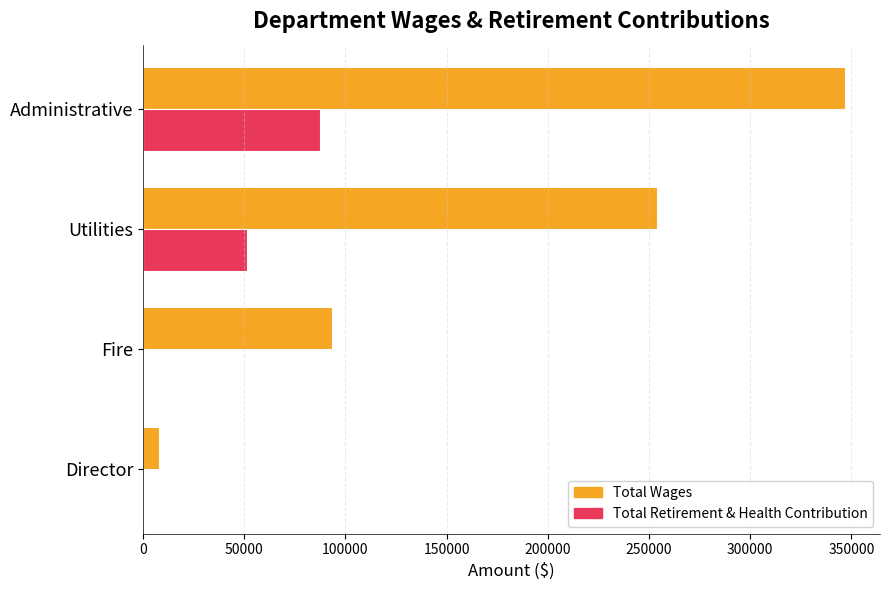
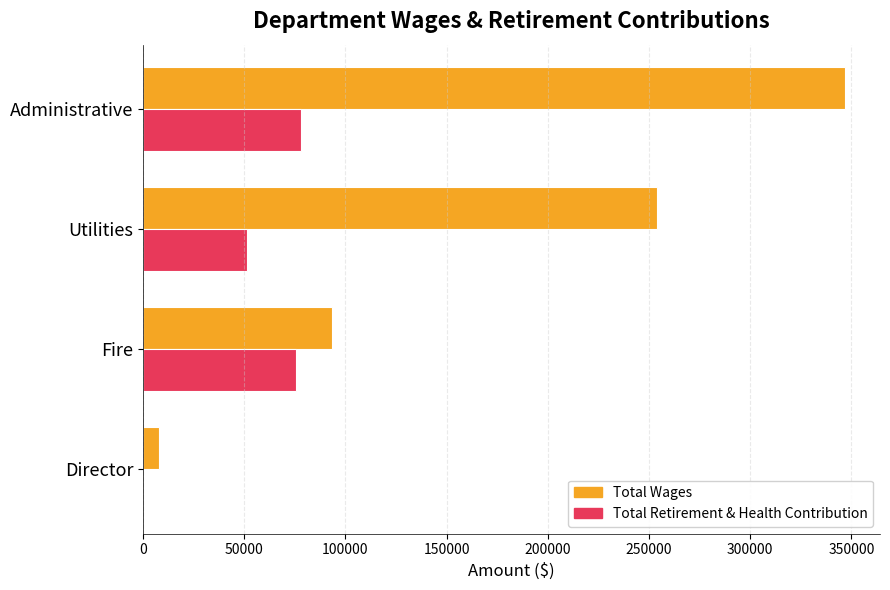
  {
    "Total Wages": {
      "Administrative": 347000,
      "Utilities": 254000,
      "Fire": 94000,
      "Director": 8000
    },
    "Total Retirement & Health Contribution": {
-     "Administrative": 88000,
+     "Administrative": 78000,
      "Utilities": 51000,
-     "Fire": 0,
+     "Fire": 75000,
      "Director": 0
    }
  }
